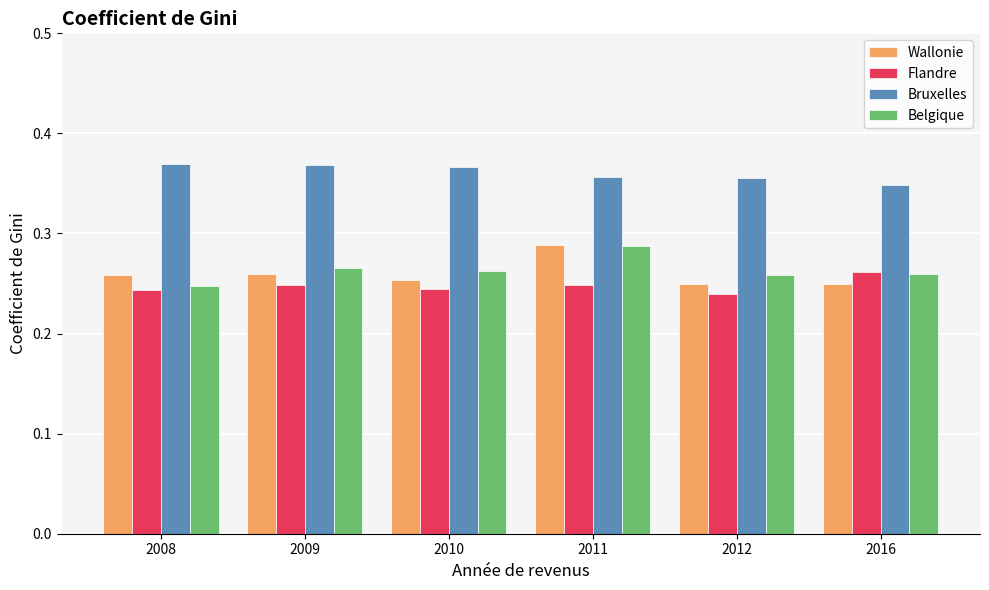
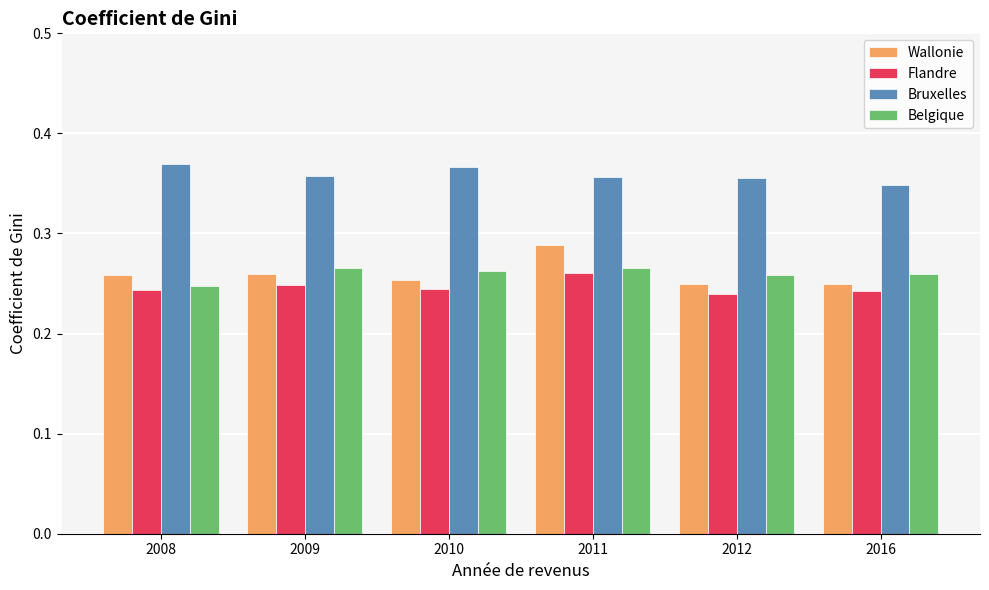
  {
    "Wallonie": {
      "2008": 0.259,
      "2009": 0.260,
      "2010": 0.254,
      "2011": 0.288,
      "2012": 0.250,
      "2016": 0.250
    },
    "Flandre": {
      "2008": 0.244,
      "2009": 0.249,
      "2010": 0.245,
-     "2011": 0.249,
+     "2011": 0.261,
      "2012": 0.240,
-     "2016": 0.262
+     "2016": 0.243
    },
    "Bruxelles": {
      "2008": 0.369,
-     "2009": 0.368,
+     "2009": 0.357,
      "2010": 0.366,
      "2011": 0.356,
      "2012": 0.355,
      "2016": 0.348
    },
    "Belgique": {
      "2008": 0.248,
      "2009": 0.266,
      "2010": 0.263,
-     "2011": 0.287,
+     "2011": 0.266,
      "2012": 0.259,
      "2016": 0.260
    }
  }
